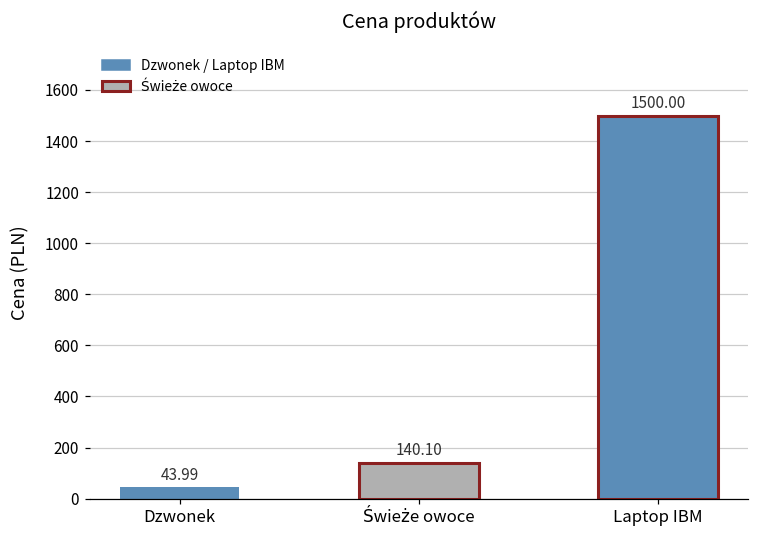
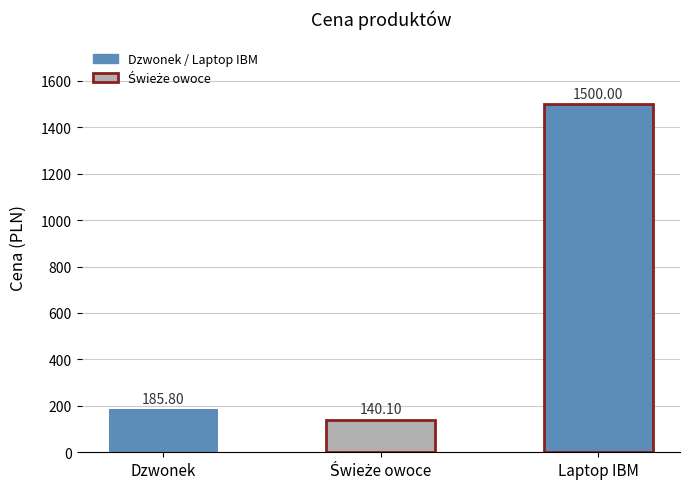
  {
-   "Dzwonek": 43.99,
+   "Dzwonek": 185.80,
    "Świeże owoce": 140.10,
    "Laptop IBM": 1500.00
  }
